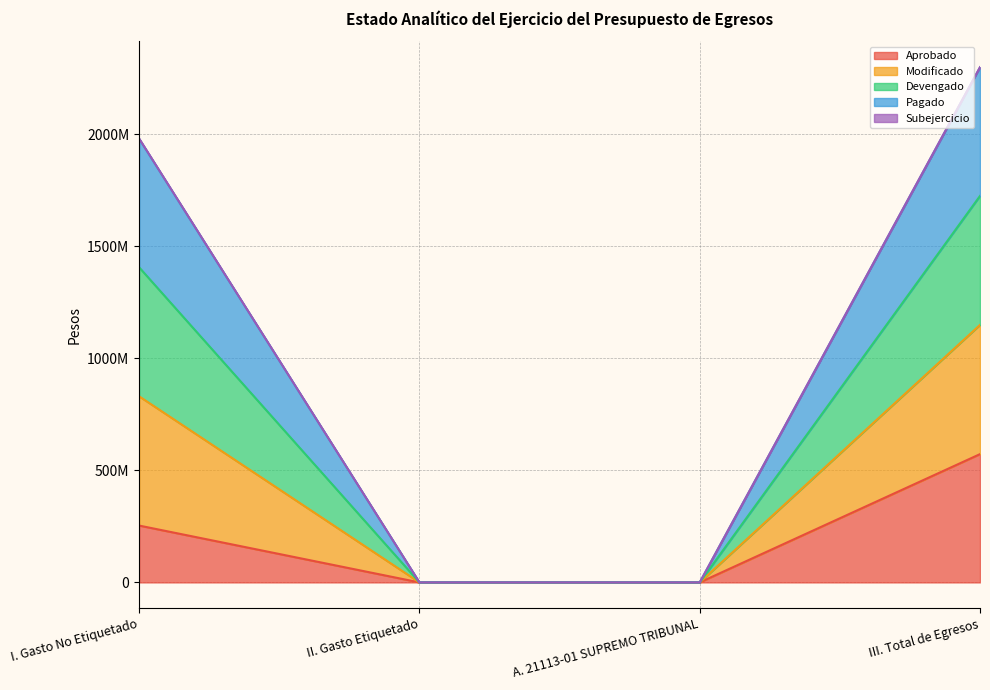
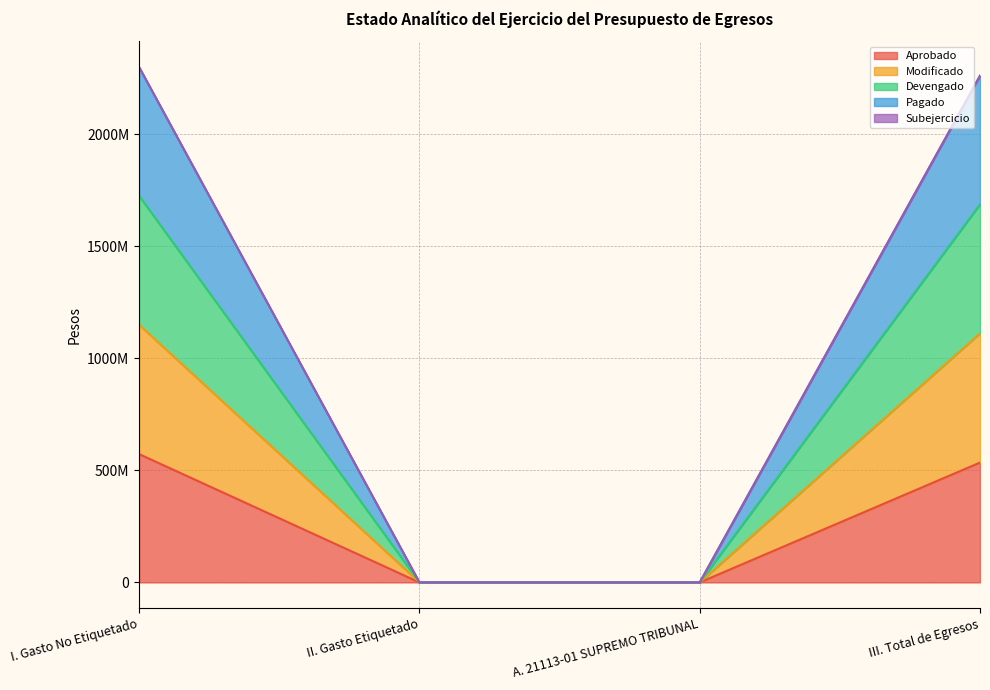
  {
    "Aprobado": {
-     "I. Gasto No Etiquetado": 250000000,
-     "III. Total de Egresos": 570000000
+     "I. Gasto No Etiquetado": 570000000,
+     "III. Total de Egresos": 530000000
    },
    "Modificado": {
      "I. Gasto No Etiquetado": 580000000,
      "III. Total de Egresos": 580000000
    },
    "Devengado": {
      "I. Gasto No Etiquetado": 580000000,
      "III. Total de Egresos": 580000000
    },
    "Subejercicio": {
      "I. Gasto No Etiquetado": 570000000,
      "III. Total de Egresos": 570000000
    }
  }
